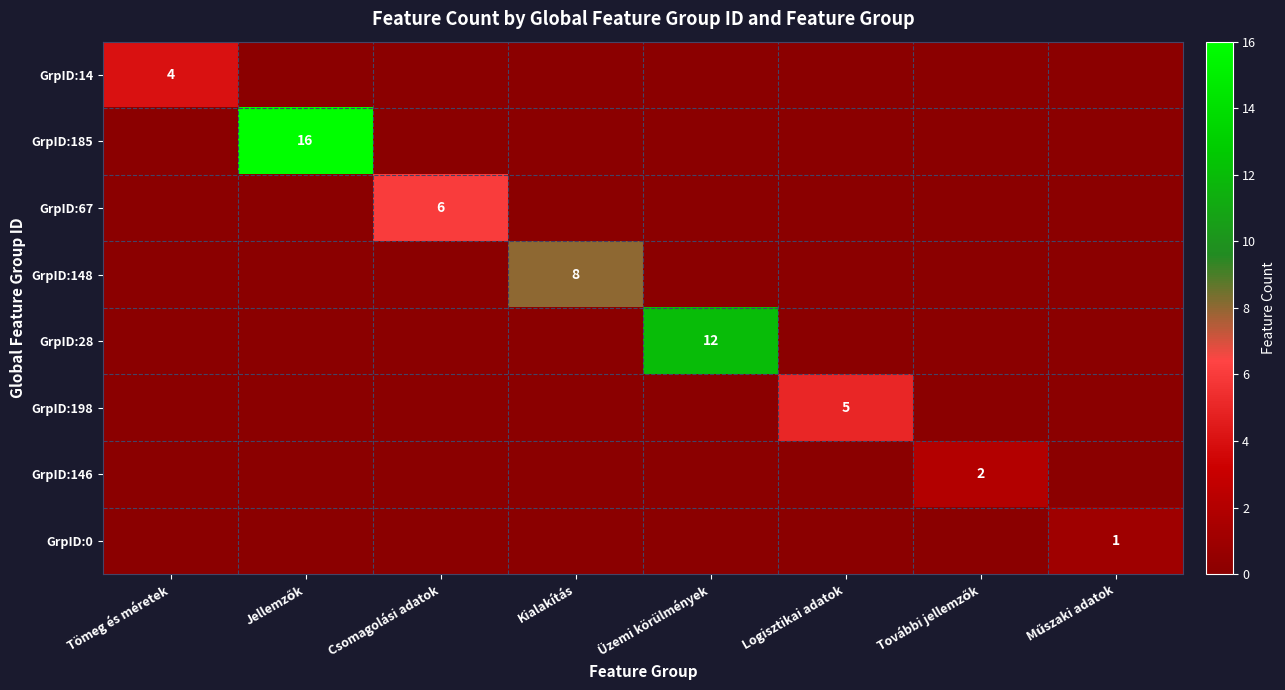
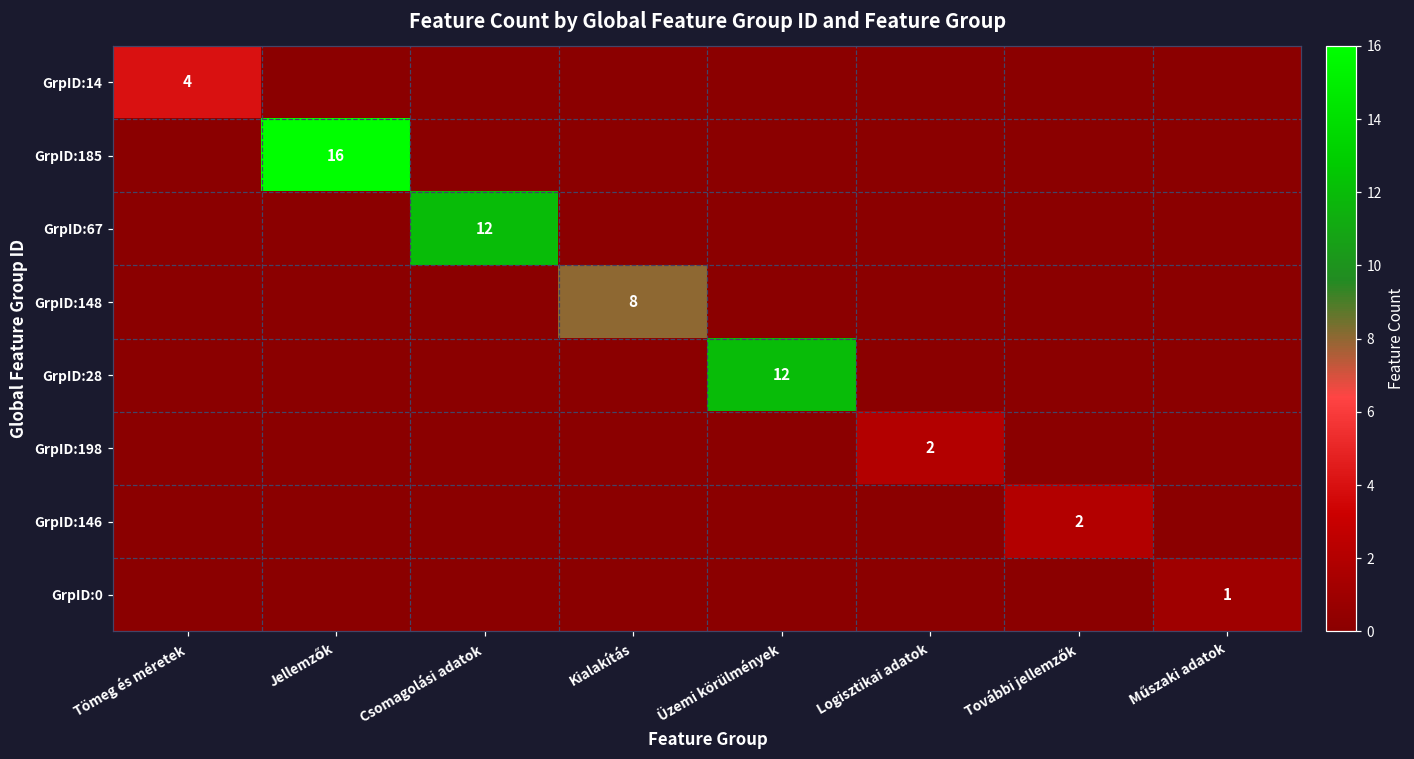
  {
    "GrpID:14": {
      "Tömeg és méretek": 4
    },
    "GrpID:185": {
      "Jellemzők": 16
    },
    "GrpID:67": {
-     "Csomagolási adatok": 6
+     "Csomagolási adatok": 12
    },
    "GrpID:148": {
      "Kialakítás": 8
    },
    "GrpID:28": {
      "Üzemi körülmények": 12
    },
    "GrpID:198": {
-     "Logisztikai adatok": 5
+     "Logisztikai adatok": 2
    },
    "GrpID:146": {
      "További jellemzők": 2
    },
    "GrpID:0": {
      "Műszaki adatok": 1
    }
  }
